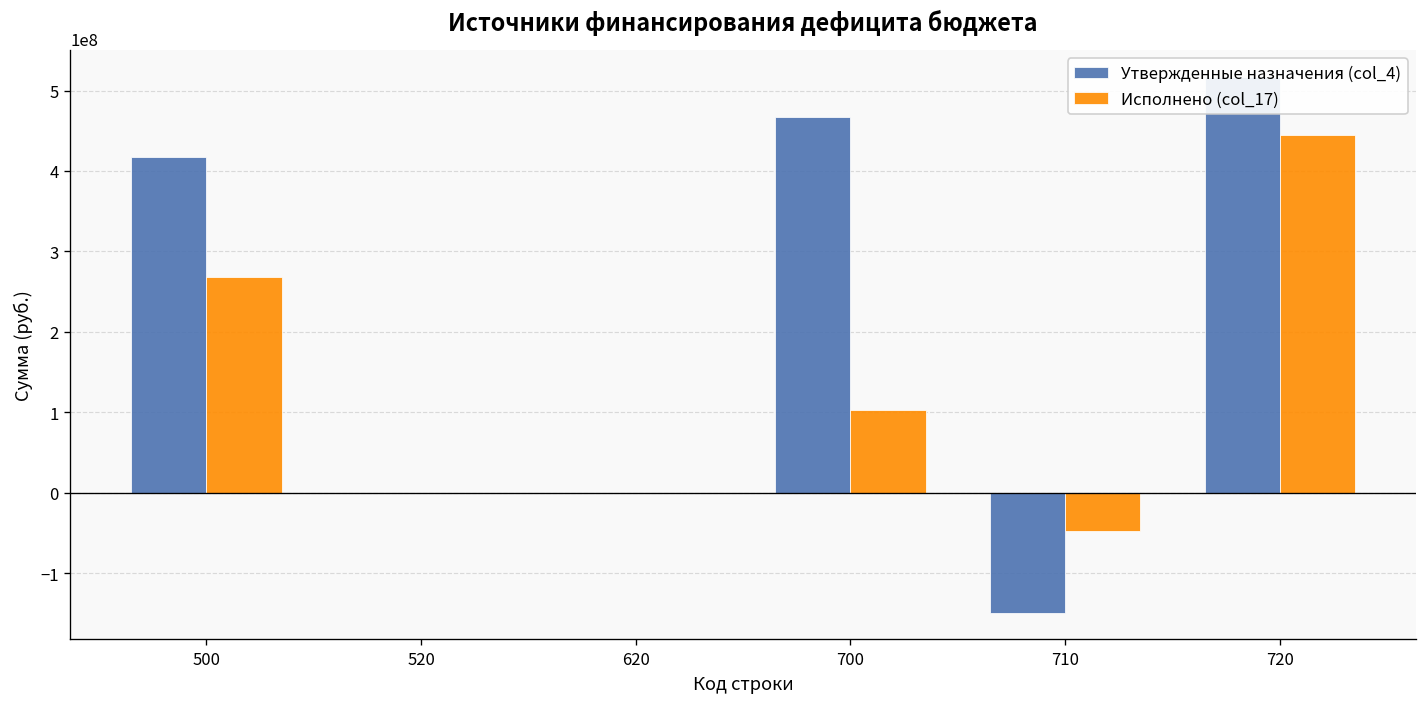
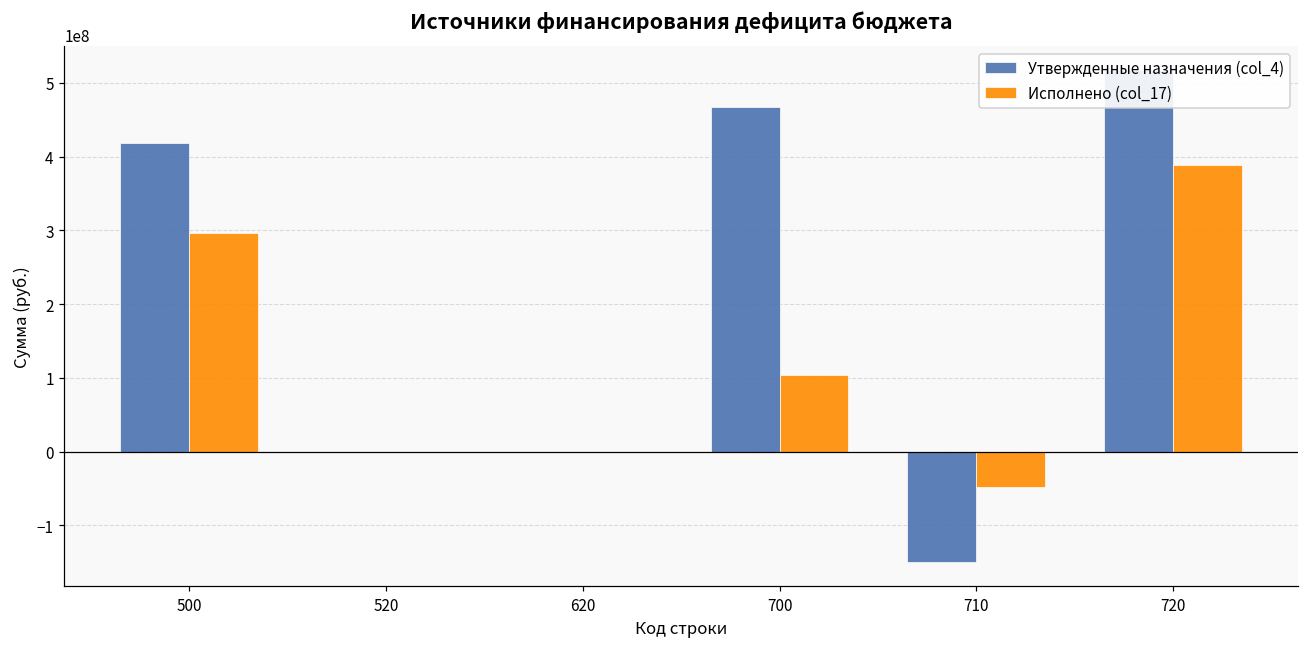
  {
    "Утвержденные назначения (col_4)": {
      "500": 420000000,
      "520": 0,
      "620": 0,
      "700": 470000000,
      "710": -150000000
    },
    "Исполнено (col_17)": {
-     "500": 270000000,
+     "500": 300000000,
      "520": 0,
      "620": 0,
      "700": 100000000,
      "710": -50000000,
-     "720": 450000000
+     "720": 390000000
    }
  }
